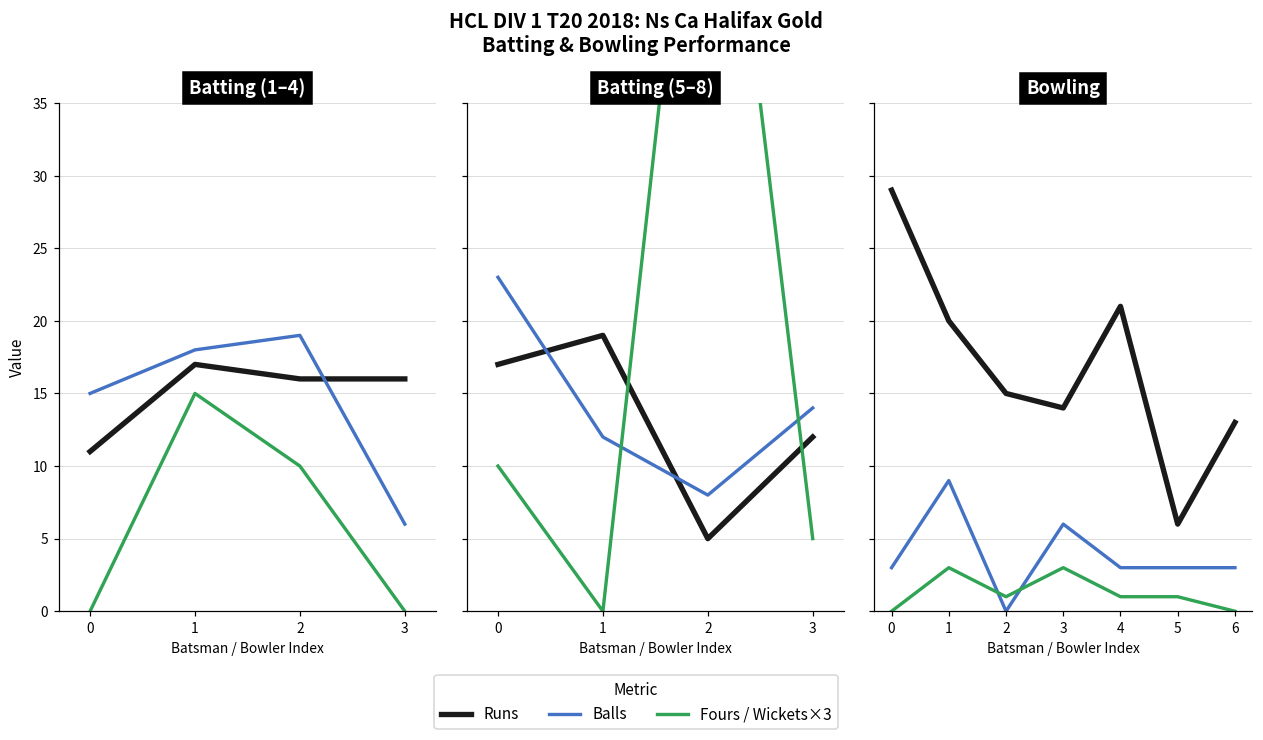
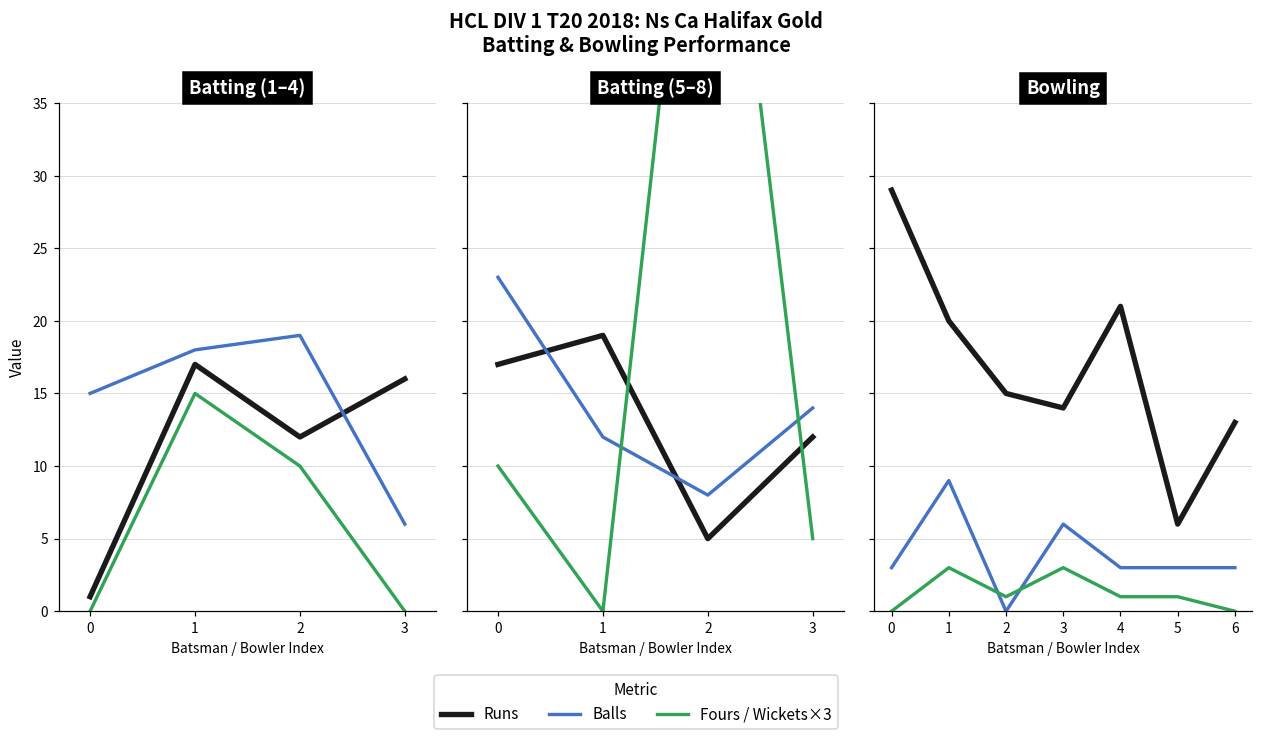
  {
    "Batting (1–4)": {
      "Runs": {
-       "0": 11,
+       "0": 1,
        "1": 17,
-       "2": 16,
+       "2": 12,
        "3": 16
      },
      "Balls": {
        "0": 15,
        "1": 18,
        "2": 19,
        "3": 6
      },
      "Fours / Wickets×3": {
        "0": 0,
        "1": 15,
        "2": 10,
        "3": 0
      }
    }
  }
